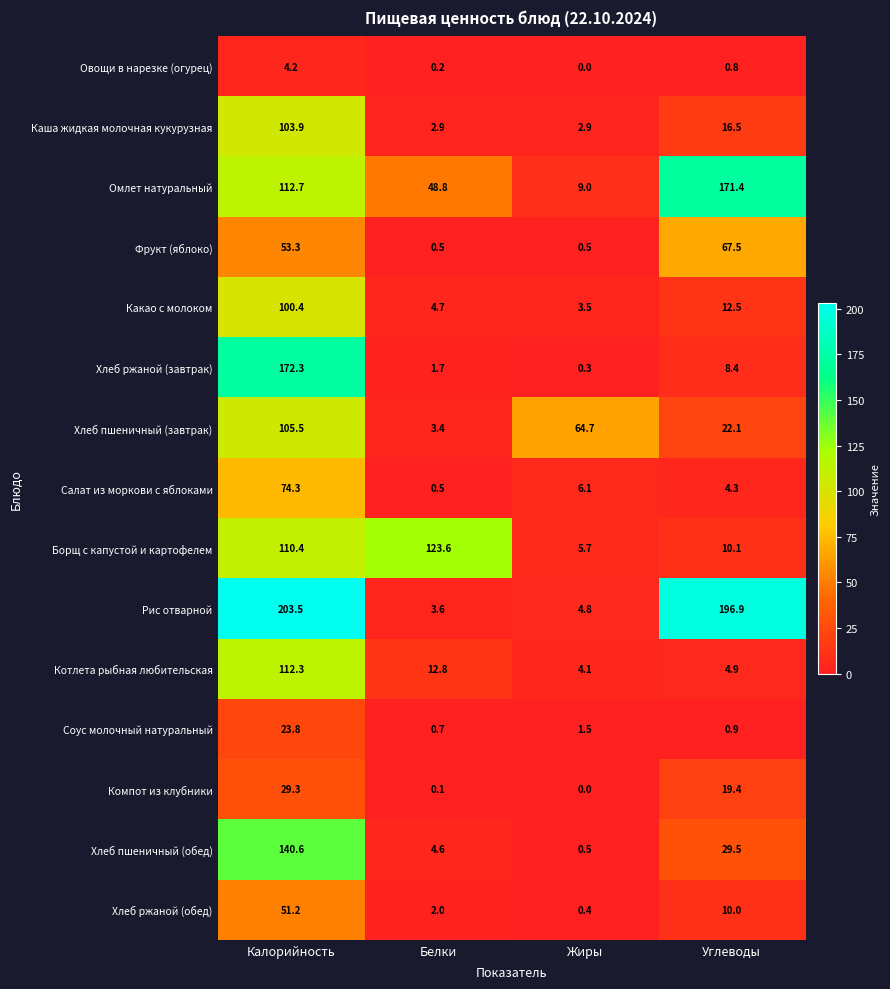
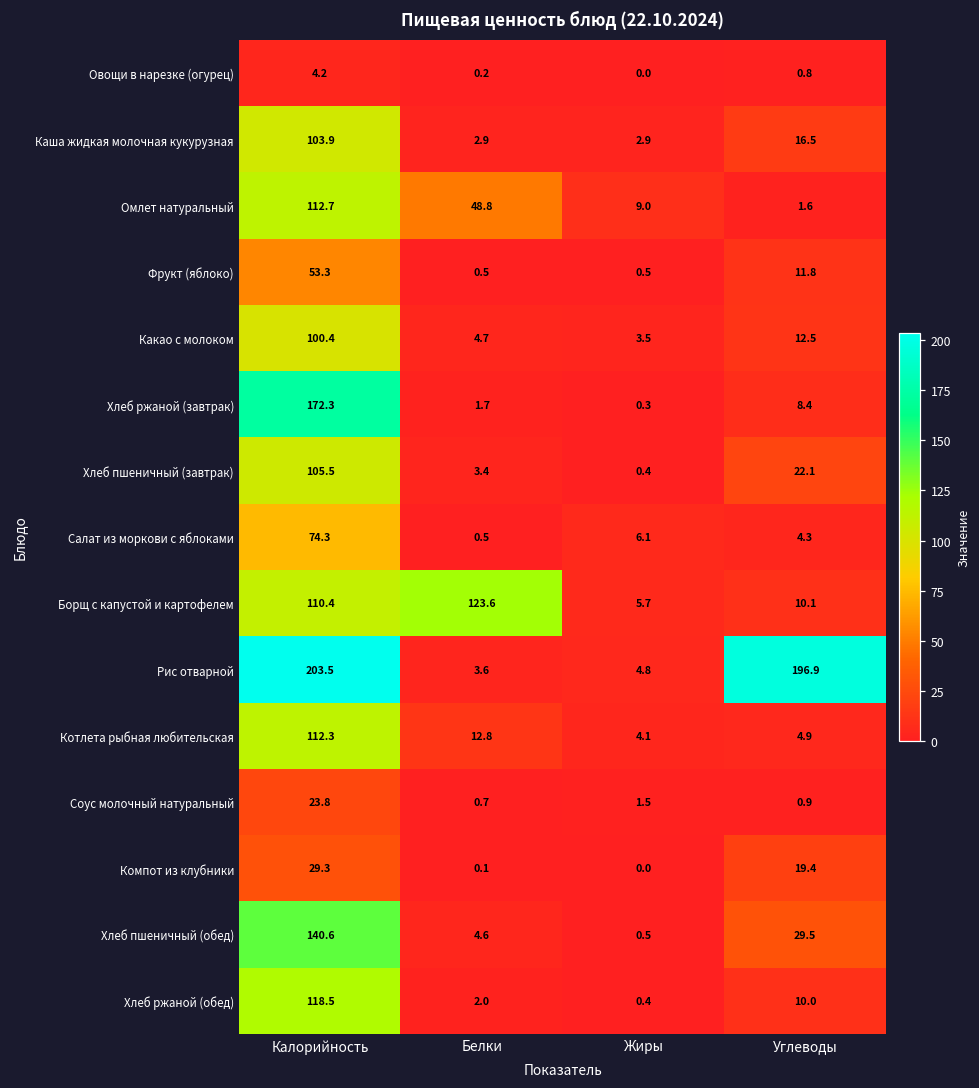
  {
    "Овощи в нарезке (огурец)": {
      "Калорийность": 4.2,
      "Белки": 0.2,
      "Жиры": 0.0,
      "Углеводы": 0.8
    },
    "Каша жидкая молочная кукурузная": {
      "Калорийность": 103.9,
      "Белки": 2.9,
      "Жиры": 2.9,
      "Углеводы": 16.5
    },
    "Омлет натуральный": {
      "Калорийность": 112.7,
      "Белки": 48.8,
      "Жиры": 9.0,
-     "Углеводы": 171.4
+     "Углеводы": 1.6
    },
    "Фрукт (яблоко)": {
      "Калорийность": 53.3,
      "Белки": 0.5,
      "Жиры": 0.5,
-     "Углеводы": 67.5
+     "Углеводы": 11.8
    },
    "Какао с молоком": {
      "Калорийность": 100.4,
      "Белки": 4.7,
      "Жиры": 3.5,
      "Углеводы": 12.5
    },
    "Хлеб ржаной (завтрак)": {
      "Калорийность": 172.3,
      "Белки": 1.7,
      "Жиры": 0.3,
      "Углеводы": 8.4
    },
    "Хлеб пшеничный (завтрак)": {
      "Калорийность": 105.5,
      "Белки": 3.4,
-     "Жиры": 64.7,
+     "Жиры": 0.4,
      "Углеводы": 22.1
    },
    "Салат из моркови с яблоками": {
      "Калорийность": 74.3,
      "Белки": 0.5,
      "Жиры": 6.1,
      "Углеводы": 4.3
    },
    "Борщ с капустой и картофелем": {
      "Калорийность": 110.4,
      "Белки": 123.6,
      "Жиры": 5.7,
      "Углеводы": 10.1
    },
    "Рис отварной": {
      "Калорийность": 203.5,
      "Белки": 3.6,
      "Жиры": 4.8,
      "Углеводы": 196.9
    },
    "Котлета рыбная любительская": {
      "Калорийность": 112.3,
      "Белки": 12.8,
      "Жиры": 4.1,
      "Углеводы": 4.9
    },
    "Соус молочный натуральный": {
      "Калорийность": 23.8,
      "Белки": 0.7,
      "Жиры": 1.5,
      "Углеводы": 0.9
    },
    "Компот из клубники": {
      "Калорийность": 29.3,
      "Белки": 0.1,
      "Жиры": 0.0,
      "Углеводы": 19.4
    },
    "Хлеб пшеничный (обед)": {
      "Калорийность": 140.6,
      "Белки": 4.6,
      "Жиры": 0.5,
      "Углеводы": 29.5
    },
    "Хлеб ржаной (обед)": {
-     "Калорийность": 51.2,
+     "Калорийность": 118.5,
      "Белки": 2.0,
      "Жиры": 0.4,
      "Углеводы": 10.0
    }
  }
